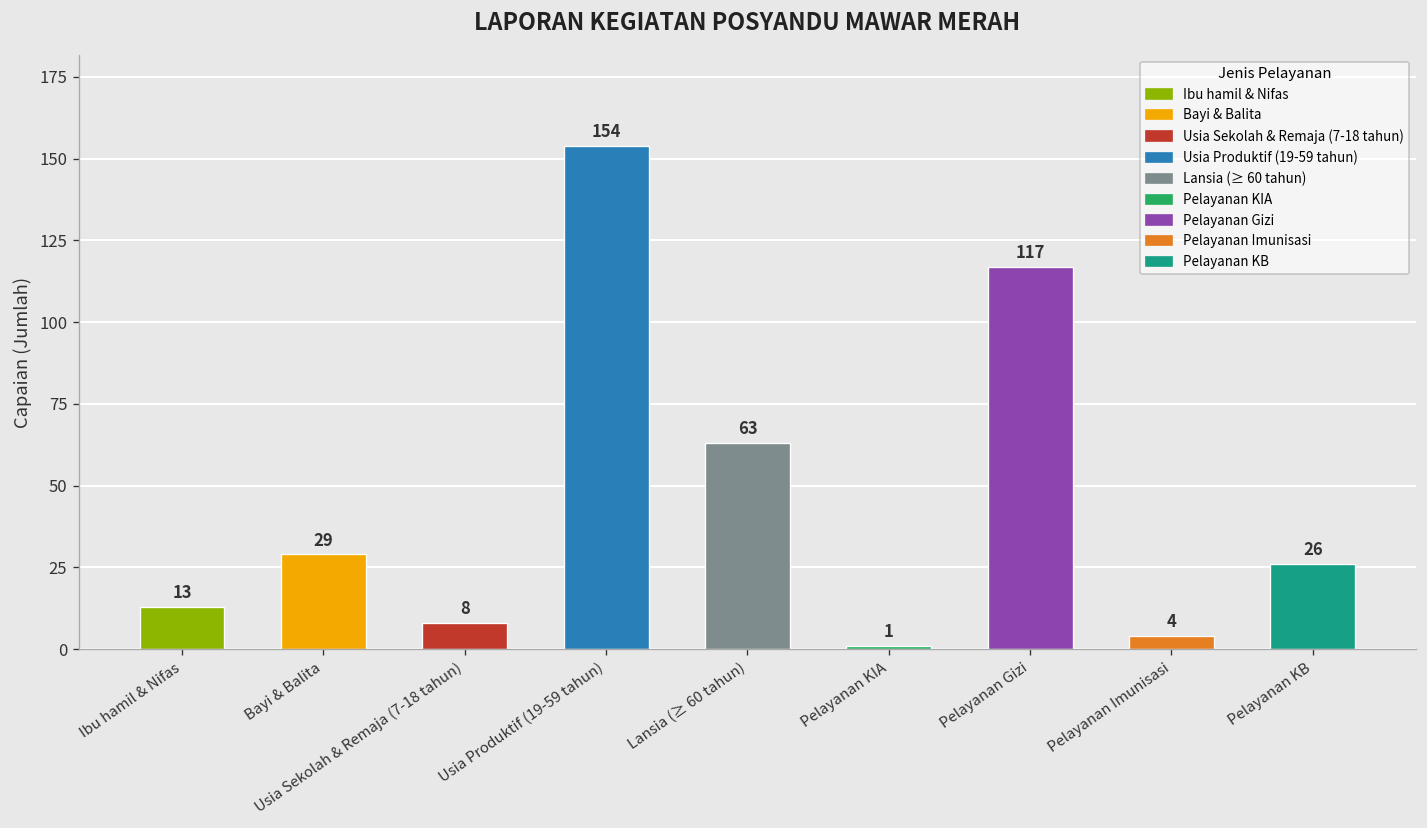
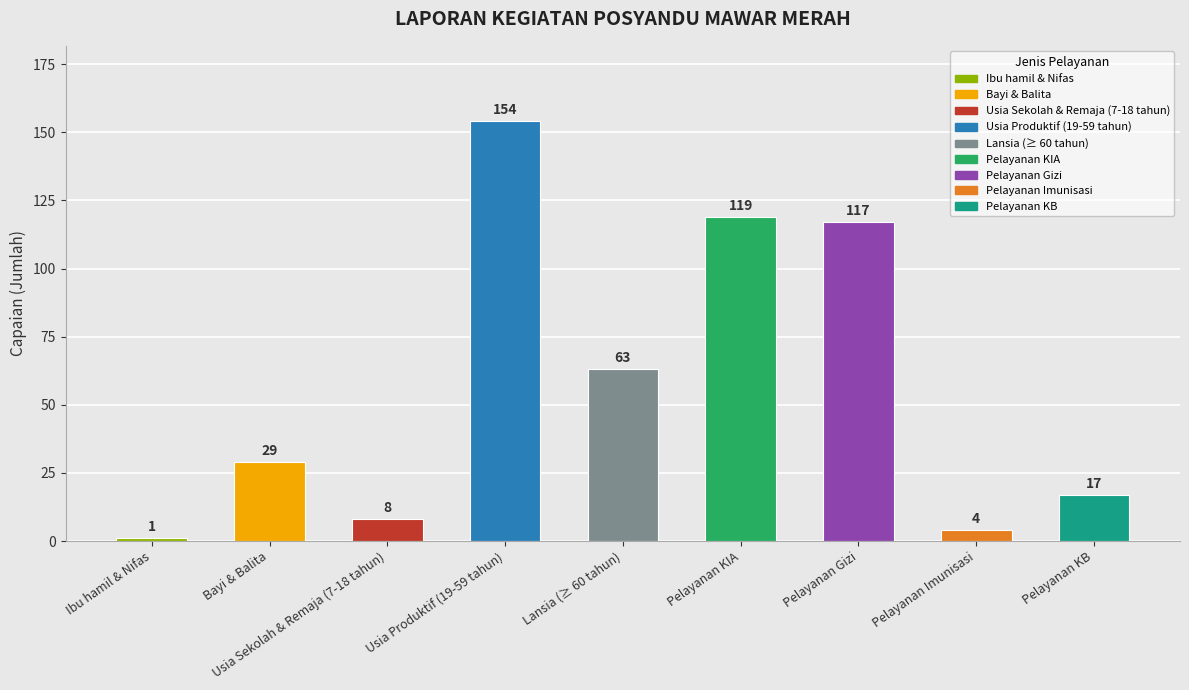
  {
-   "Ibu hamil & Nifas": 13,
+   "Ibu hamil & Nifas": 1,
    "Bayi & Balita": 29,
    "Usia Sekolah & Remaja (7-18 tahun)": 8,
    "Usia Produktif (19-59 tahun)": 154,
    "Lansia (≥ 60 tahun)": 63,
-   "Pelayanan KIA": 1,
+   "Pelayanan KIA": 119,
    "Pelayanan Gizi": 117,
    "Pelayanan Imunisasi": 4,
-   "Pelayanan KB": 26
+   "Pelayanan KB": 17
  }
